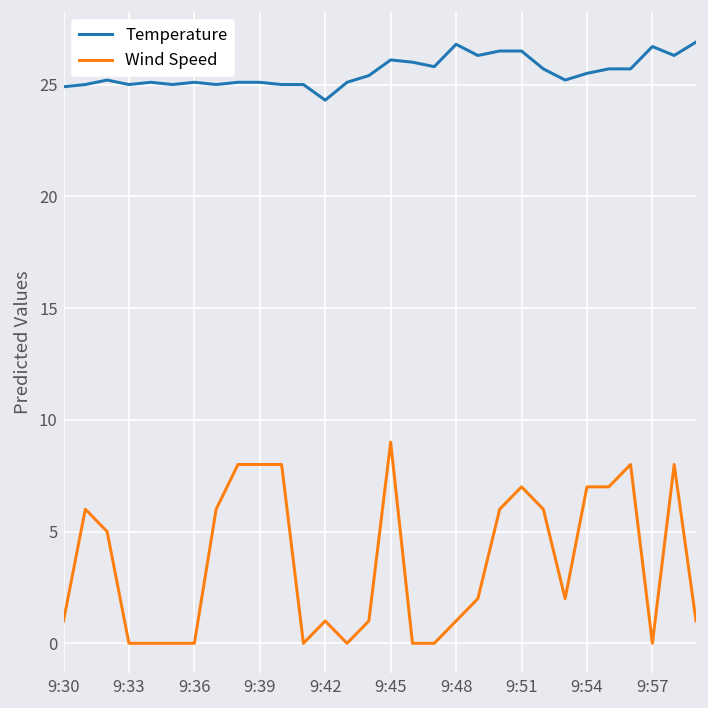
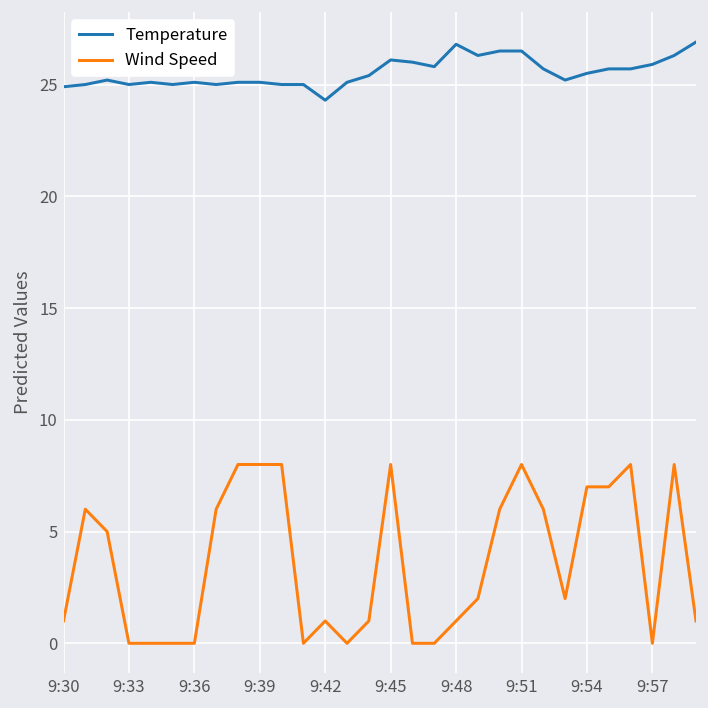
  {
    "Temperature": {
      "9:30": 24.9,
      "9:33": 25.0,
      "9:36": 25.1,
      "9:39": 25.1,
      "9:42": 24.3,
      "9:45": 26.1,
      "9:48": 26.8,
      "9:51": 26.5,
      "9:54": 25.5,
-     "9:57": 26.7
+     "9:57": 25.9
    },
    "Wind Speed": {
      "9:30": 1,
      "9:33": 0,
      "9:36": 0,
      "9:39": 8,
      "9:42": 1,
-     "9:45": 9,
+     "9:45": 8,
      "9:48": 1,
-     "9:51": 7,
+     "9:51": 8,
      "9:54": 7,
      "9:57": 0
    }
  }
